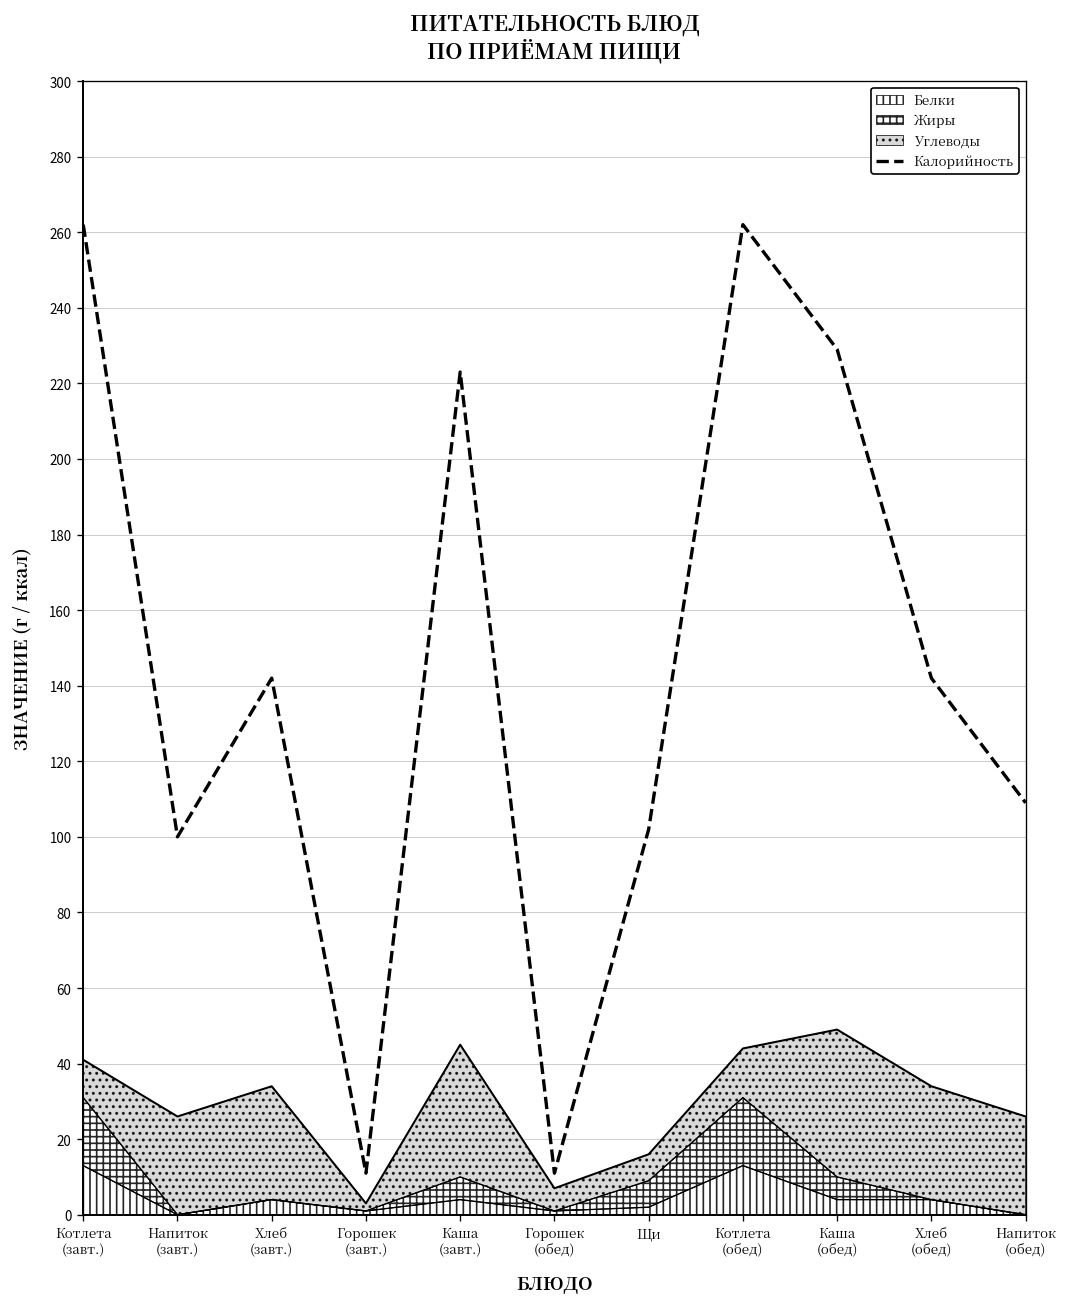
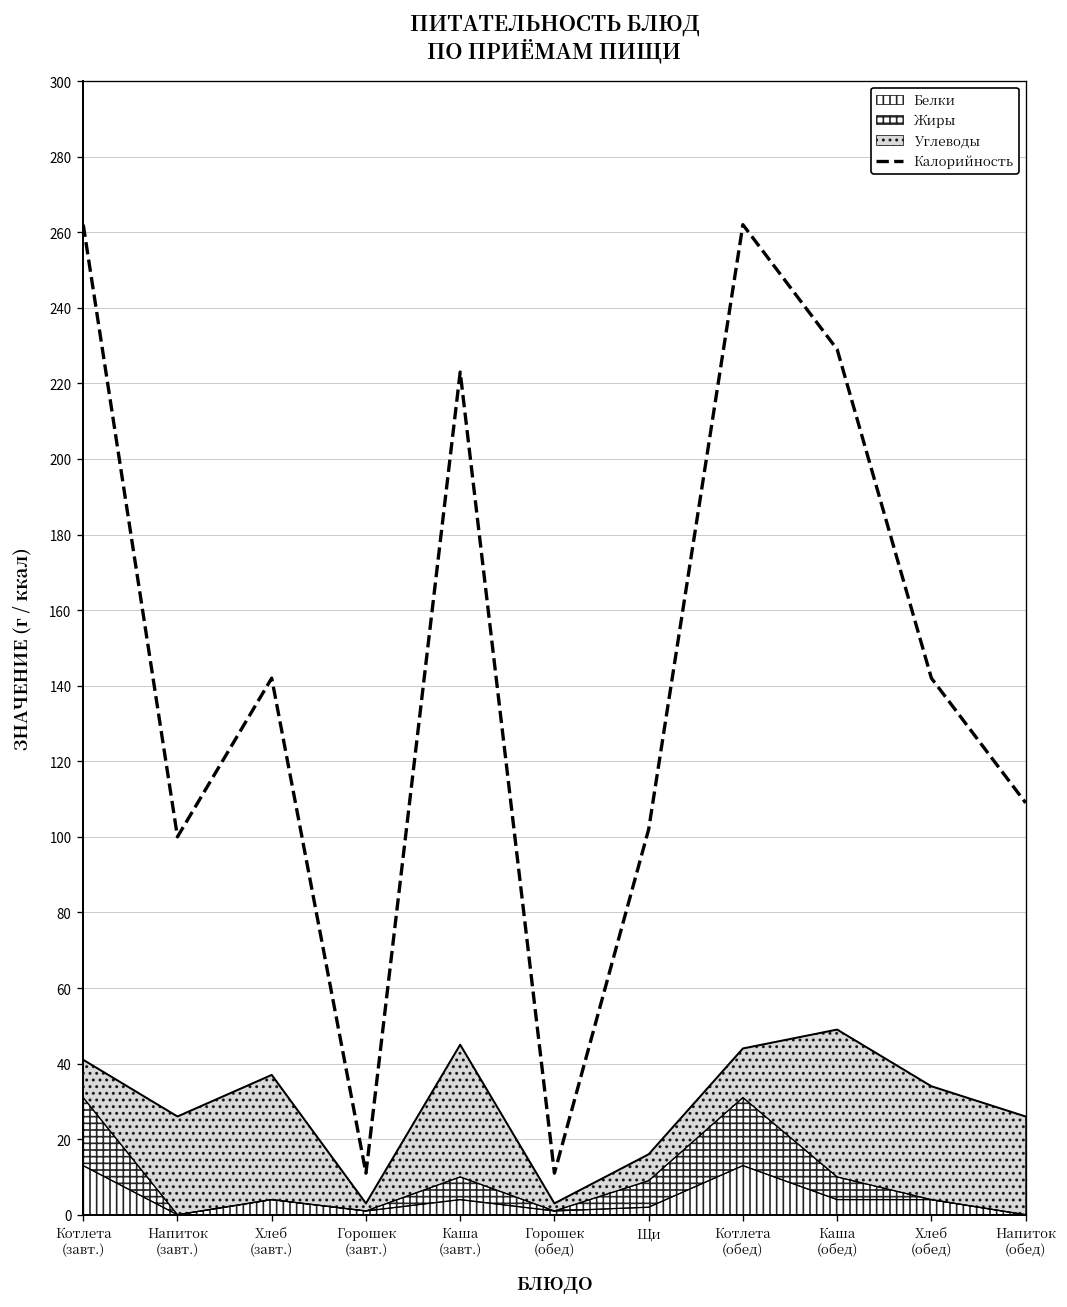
  {
    "Калорийность": {
      "Котлета (завт.)": 262,
      "Напиток (завт.)": 100,
      "Хлеб (завт.)": 142,
      "Горошек (завт.)": 11,
      "Каша (завт.)": 223,
      "Горошек (обед)": 11,
      "Щи": 102,
      "Котлета (обед)": 262,
      "Каша (обед)": 229,
      "Хлеб (обед)": 142,
      "Напиток (обед)": 109
    },
    "Углеводы": {
      "Котлета (завт.)": 10,
      "Напиток (завт.)": 26,
-     "Хлеб (завт.)": 30,
+     "Хлеб (завт.)": 33,
      "Горошек (завт.)": 2,
      "Каша (завт.)": 35,
-     "Горошек (обед)": 6,
+     "Горошек (обед)": 2,
      "Щи": 7,
      "Котлета (обед)": 13,
      "Каша (обед)": 39,
      "Хлеб (обед)": 30,
      "Напиток (обед)": 26
    }
  }
